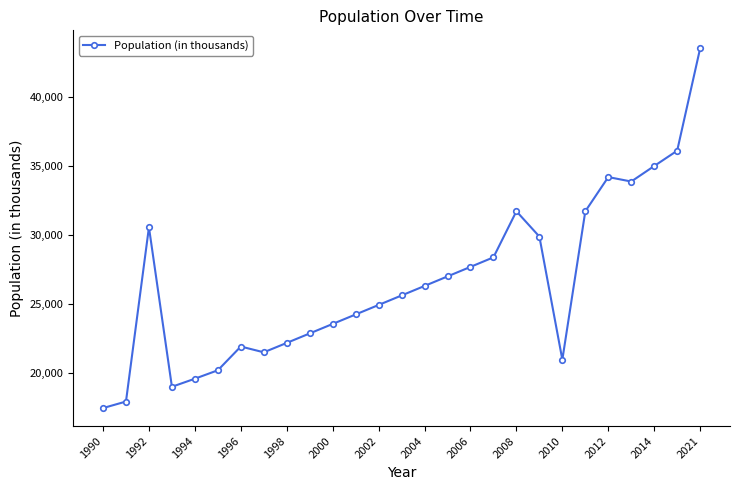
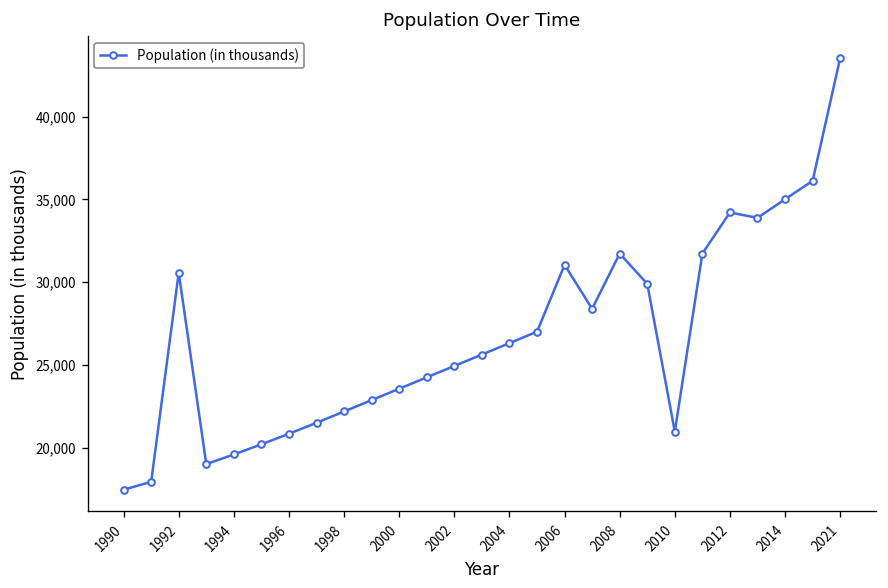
  {
    "1990": "17,500",
    "1992": "30,600",
    "1994": "19,600",
-   "1996": "21,900",
+   "1996": "20,800",
    "1998": "22,200",
    "2000": "23,600",
    "2002": "24,900",
    "2004": "26,300",
-   "2006": "27,700",
+   "2006": "31,000",
    "2008": "31,700",
    "2010": "21,000",
    "2012": "34,200",
    "2014": "35,000",
    "2021": "43,500"
  }
